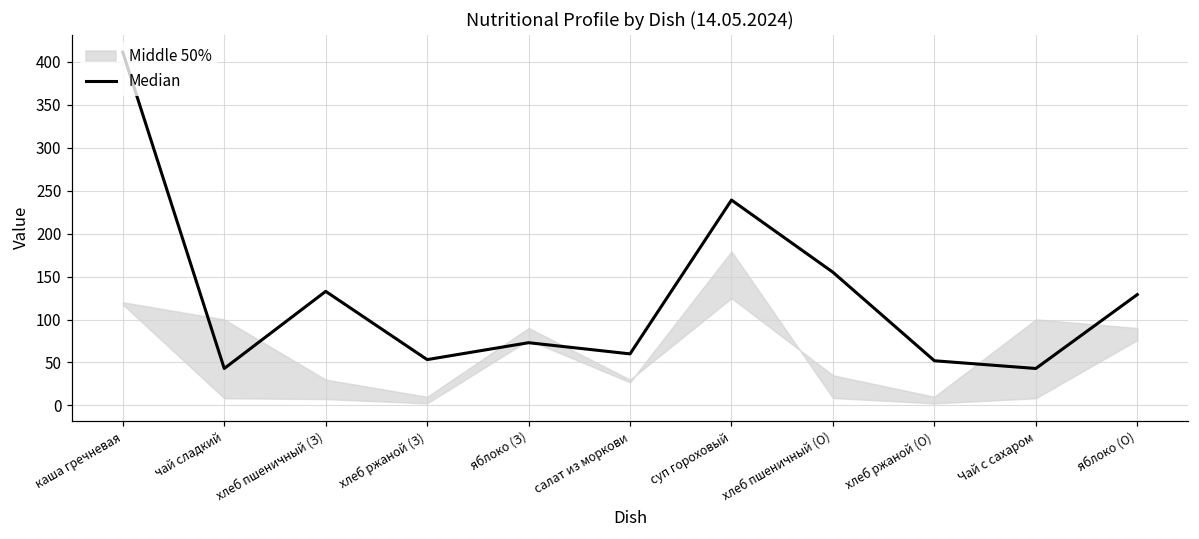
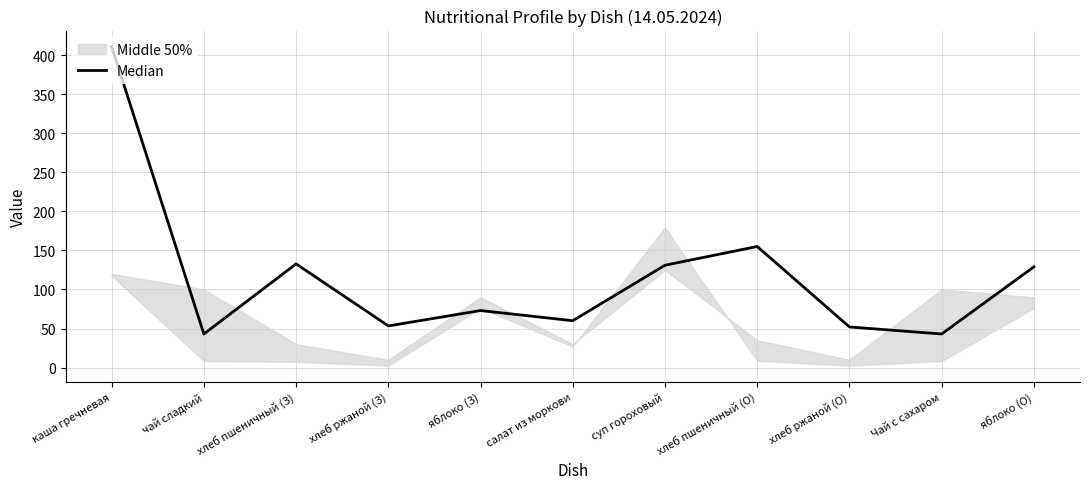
  {
    "Median": {
      "чай сладкий": 40,
      "хлеб пшеничный (З)": 130,
      "хлеб ржаной (З)": 50,
      "яблоко (З)": 70,
      "салат из моркови": 60,
-     "суп гороховый": 240,
+     "суп гороховый": 130,
      "хлеб пшеничный (О)": 160,
      "хлеб ржаной (О)": 50,
      "Чай с сахаром": 40,
      "яблоко (О)": 130
    }
  }
